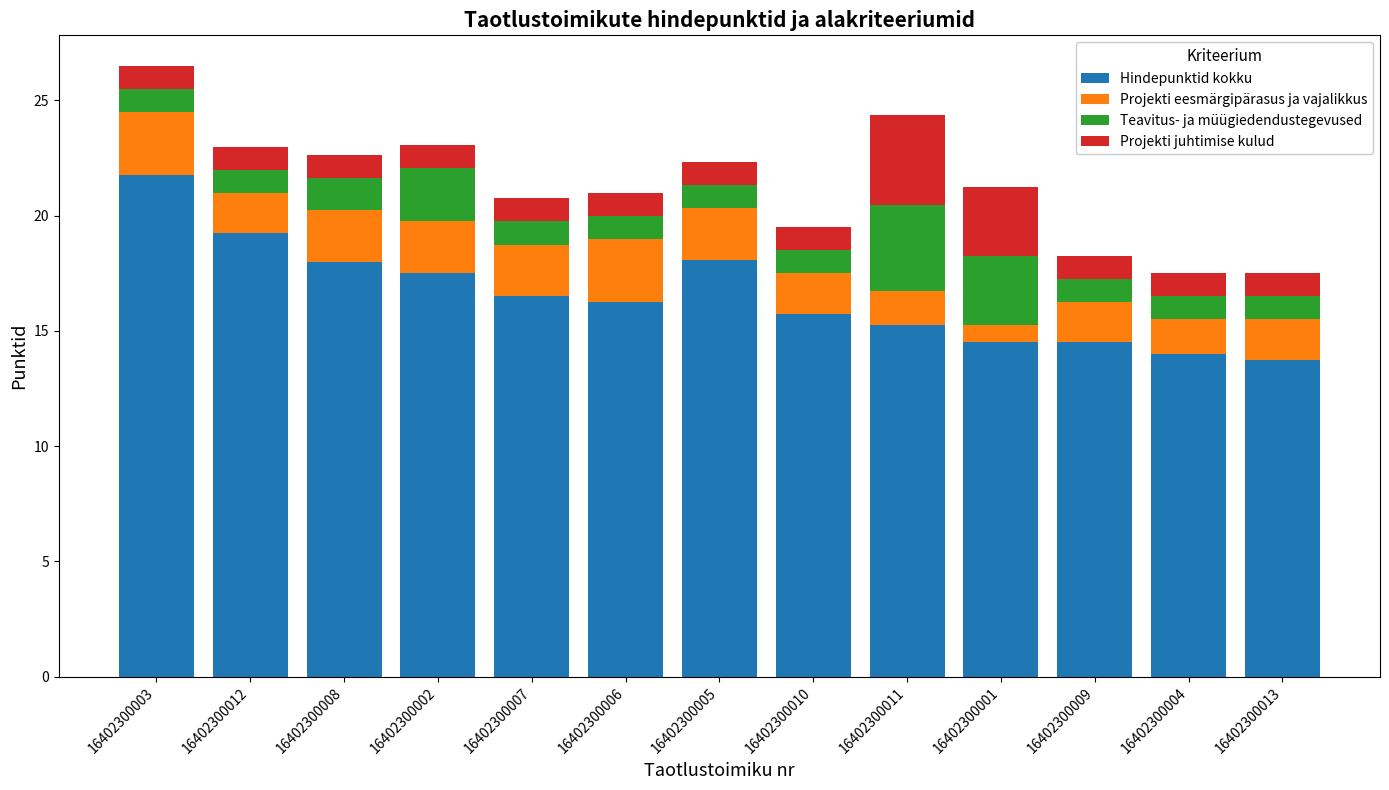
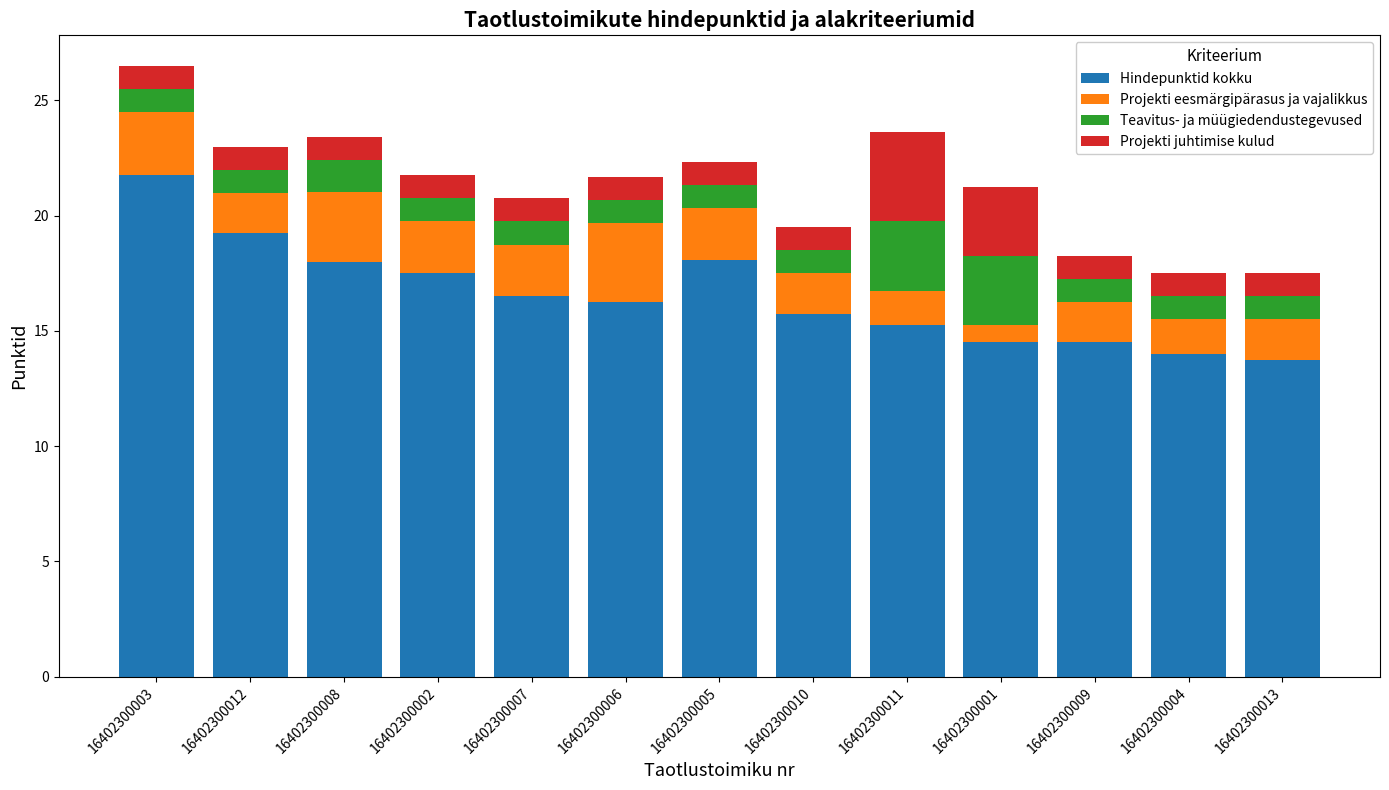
  {
    "Hindepunktid kokku": {
      "16402300003": 21.8,
      "16402300012": 19.3,
      "16402300008": 18.0,
      "16402300002": 17.5,
      "16402300007": 16.5,
      "16402300006": 16.3,
      "16402300005": 18.1,
      "16402300010": 15.8,
      "16402300011": 15.3,
      "16402300001": 14.5,
      "16402300009": 14.5,
      "16402300004": 14.0,
      "16402300013": 13.8
    },
    "Projekti eesmärgipärasus ja vajalikkus": {
      "16402300003": 2.8,
      "16402300012": 1.8,
-     "16402300008": 2.3,
+     "16402300008": 3.0,
      "16402300002": 2.3,
      "16402300007": 2.3,
-     "16402300006": 2.8,
+     "16402300006": 3.4,
      "16402300005": 2.3,
      "16402300010": 1.8,
      "16402300011": 1.5,
      "16402300001": 0.8,
      "16402300009": 1.8,
      "16402300004": 1.5,
      "16402300013": 1.8
    },
    "Teavitus- ja müügiedendustegevused": {
      "16402300003": 1.0,
      "16402300012": 1.0,
      "16402300008": 1.4,
-     "16402300002": 2.3,
+     "16402300002": 1.0,
      "16402300007": 1.0,
      "16402300006": 1.0,
      "16402300005": 1.0,
      "16402300010": 1.0,
-     "16402300011": 3.7,
+     "16402300011": 3.0,
      "16402300001": 3.0,
      "16402300009": 1.0,
      "16402300004": 1.0,
      "16402300013": 1.0
    },
    "Projekti juhtimise kulud": {
      "16402300003": 1.0,
      "16402300012": 1.0,
      "16402300008": 1.0,
      "16402300002": 1.0,
      "16402300007": 1.0,
      "16402300006": 1.0,
      "16402300005": 1.0,
      "16402300010": 1.0,
      "16402300011": 3.9,
      "16402300001": 3.0,
      "16402300009": 1.0,
      "16402300004": 1.0,
      "16402300013": 1.0
    }
  }
